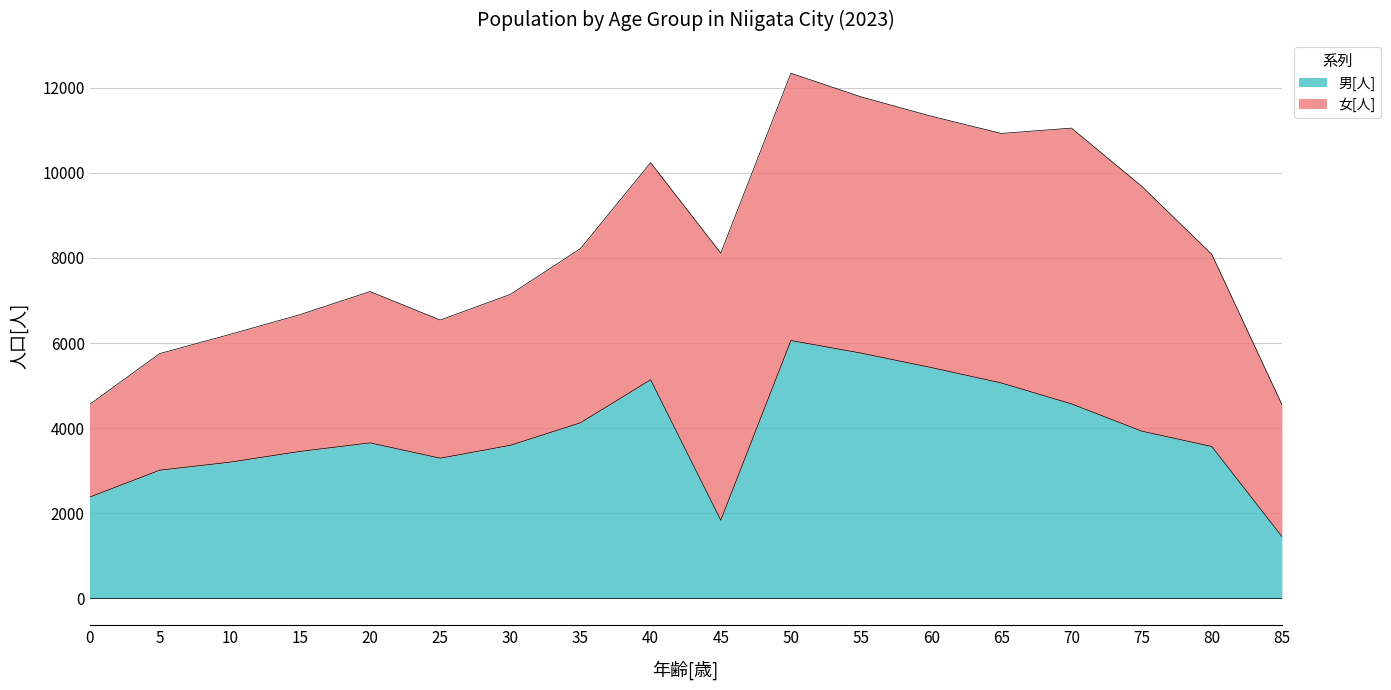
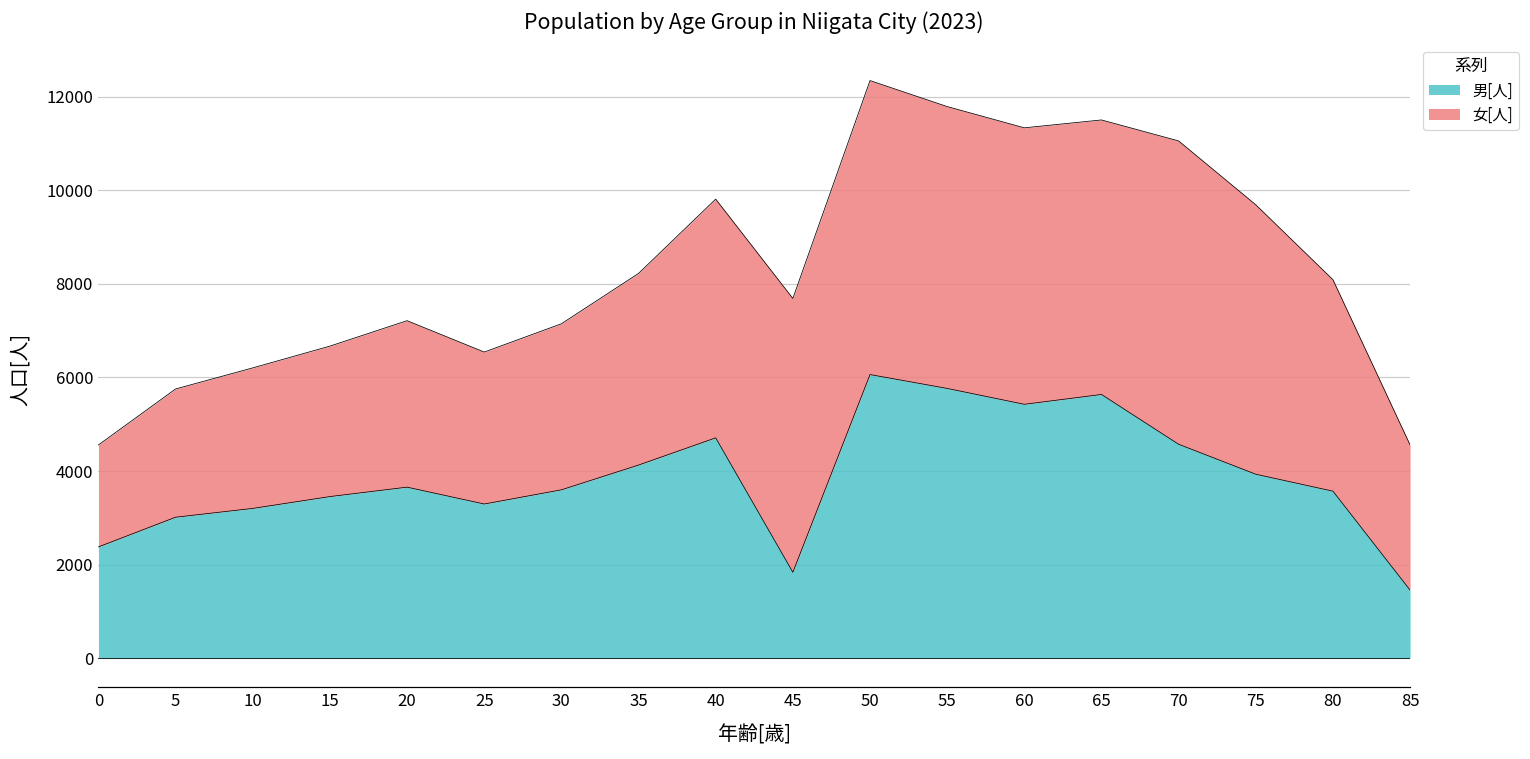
  {
    "男[人]": {
      "0": 2400,
      "5": 3000,
      "10": 3200,
      "15": 3500,
      "20": 3700,
      "25": 3300,
      "30": 3600,
      "35": 4100,
-     "40": 5100,
+     "40": 4700,
      "45": 1800,
      "50": 6100,
      "55": 5800,
      "60": 5400,
-     "65": 5100,
+     "65": 5600,
      "70": 4600,
      "75": 3900,
      "80": 3600,
      "85": 1500
    },
    "女[人]": {
      "0": 2200,
      "5": 2700,
      "10": 3000,
      "15": 3200,
      "20": 3600,
      "25": 3200,
      "30": 3500,
      "35": 4100,
      "40": 5100,
-     "45": 6300,
+     "45": 5800,
      "50": 6300,
      "55": 6000,
      "60": 5900,
      "65": 5900,
      "70": 6500,
      "75": 5800,
      "80": 4500,
      "85": 3100
    }
  }
